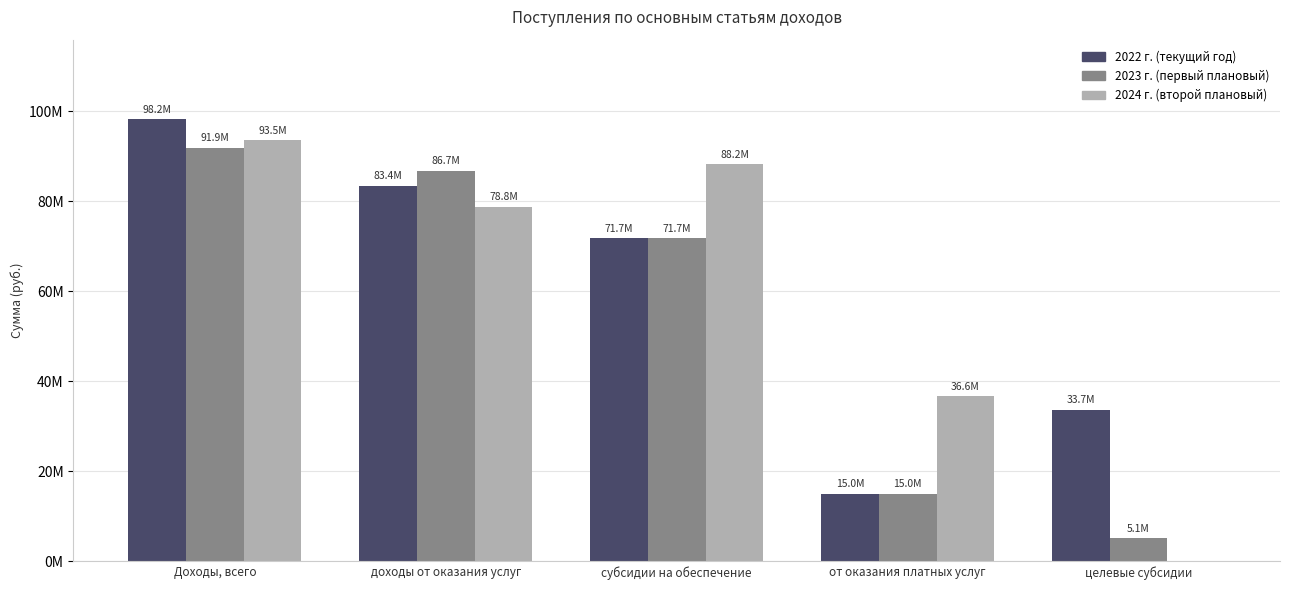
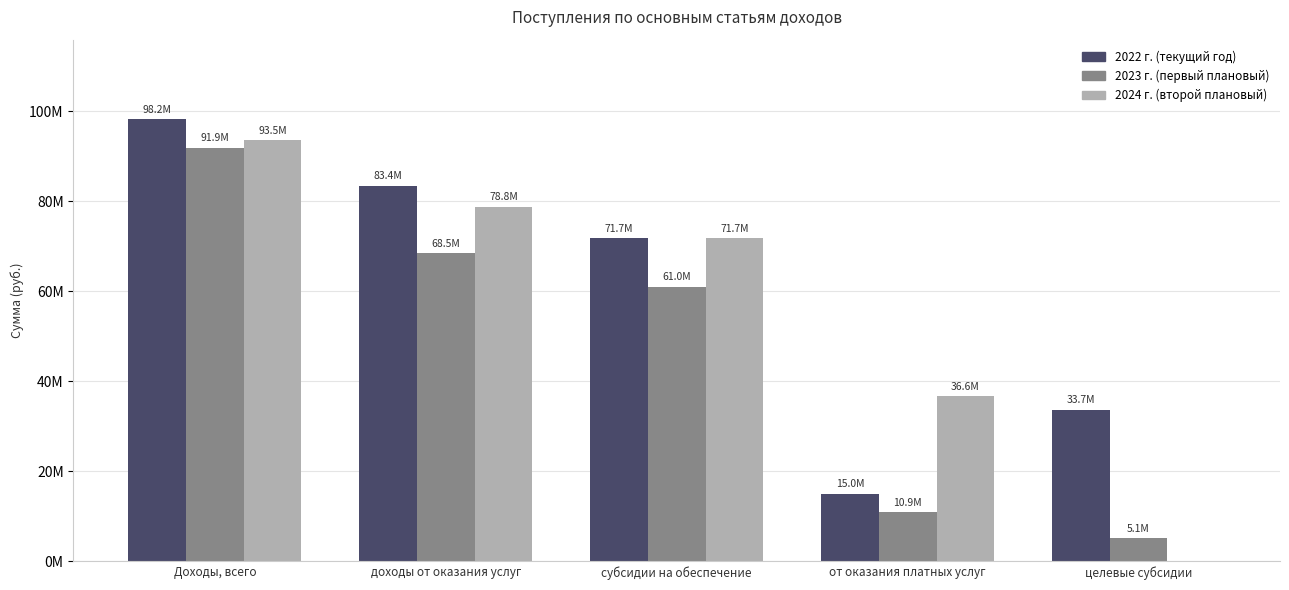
  {
    "2022 г. (текущий год)": {
      "Доходы, всего": "98.2M",
      "доходы от оказания услуг": "83.4M",
      "субсидии на обеспечение": "71.7M",
      "от оказания платных услуг": "15.0M",
      "целевые субсидии": "33.7M"
    },
    "2023 г. (первый плановый)": {
      "Доходы, всего": "91.9M",
-     "доходы от оказания услуг": "86.7M",
-     "субсидии на обеспечение": "71.7M",
-     "от оказания платных услуг": "15.0M",
+     "доходы от оказания услуг": "68.5M",
+     "субсидии на обеспечение": "61.0M",
+     "от оказания платных услуг": "10.9M",
      "целевые субсидии": "5.1M"
    },
    "2024 г. (второй плановый)": {
      "Доходы, всего": "93.5M",
      "доходы от оказания услуг": "78.8M",
-     "субсидии на обеспечение": "88.2M",
+     "субсидии на обеспечение": "71.7M",
      "от оказания платных услуг": "36.6M"
    }
  }
